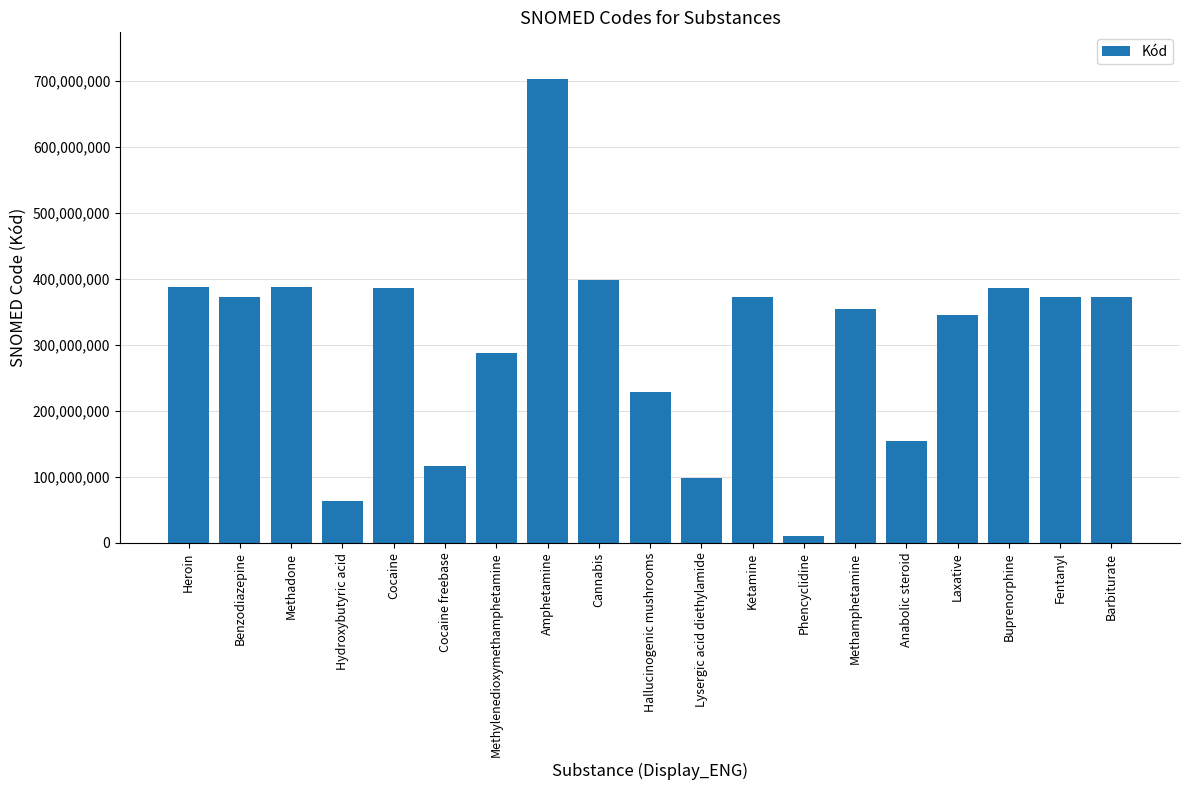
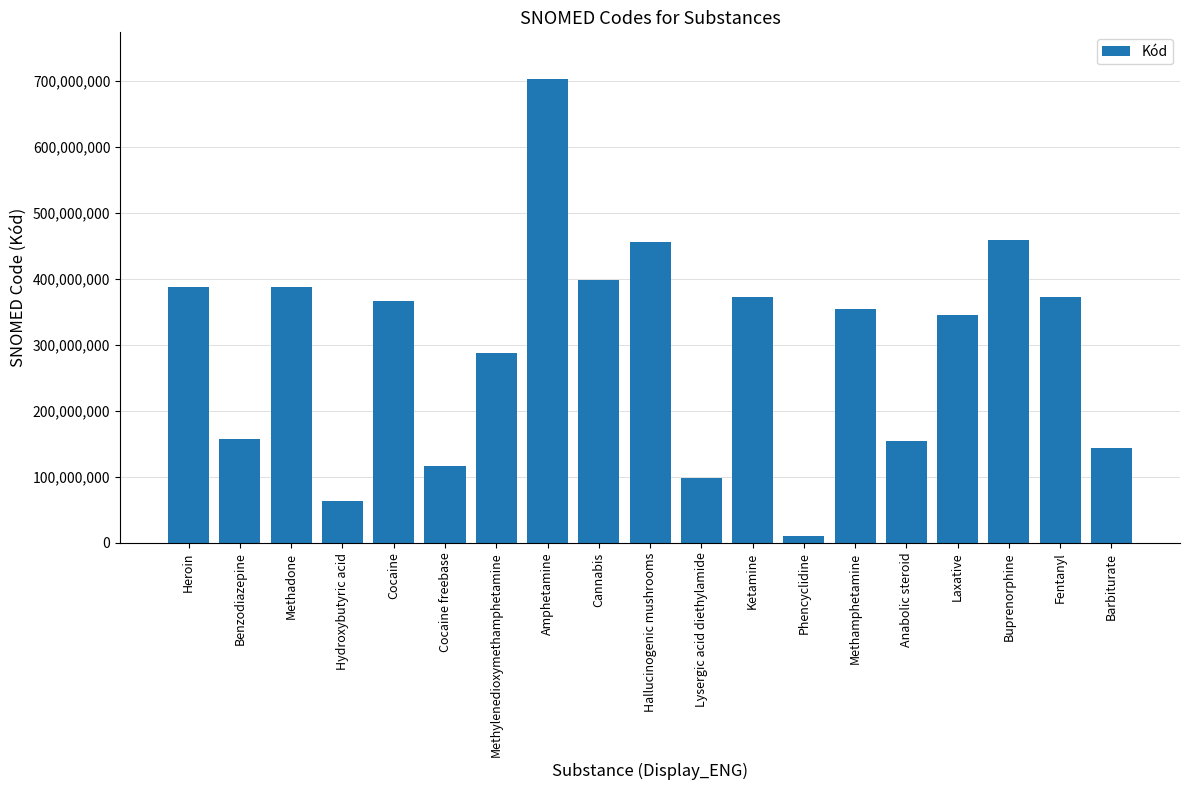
  {
    "Heroin": "390,000,000",
-   "Benzodiazepine": "370,000,000",
+   "Benzodiazepine": "160,000,000",
    "Methadone": "390,000,000",
    "Hydroxybutyric acid": "60,000,000",
-   "Cocaine": "390,000,000",
+   "Cocaine": "370,000,000",
    "Cocaine freebase": "120,000,000",
    "Methylenedioxymethamphetamine": "290,000,000",
    "Amphetamine": "700,000,000",
    "Cannabis": "400,000,000",
-   "Hallucinogenic mushrooms": "230,000,000",
+   "Hallucinogenic mushrooms": "460,000,000",
    "Lysergic acid diethylamide": "100,000,000",
    "Ketamine": "370,000,000",
    "Phencyclidine": "10,000,000",
    "Methamphetamine": "350,000,000",
    "Anabolic steroid": "150,000,000",
    "Laxative": "350,000,000",
-   "Buprenorphine": "390,000,000",
+   "Buprenorphine": "460,000,000",
    "Fentanyl": "370,000,000",
-   "Barbiturate": "370,000,000"
+   "Barbiturate": "140,000,000"
  }
